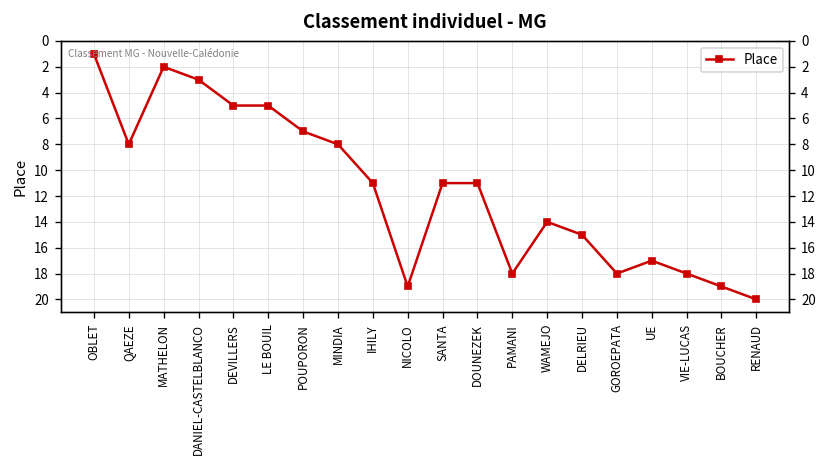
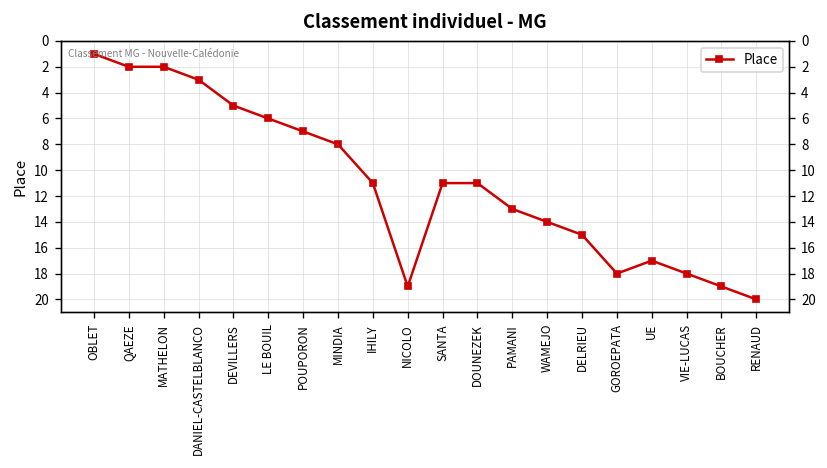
  {
    "OBLET": 1,
-   "QAEZE": 8,
+   "QAEZE": 2,
    "MATHELON": 2,
    "DANIEL-CASTELBLANCO": 3,
    "DEVILLERS": 5,
-   "LE BOUIL": 5,
+   "LE BOUIL": 6,
    "POUPORON": 7,
    "MINDIA": 8,
    "IHILY": 11,
    "NICOLO": 19,
    "SANTA": 11,
    "DOUNEZEK": 11,
-   "PAMANI": 18,
+   "PAMANI": 13,
    "WAMEJO": 14,
    "DELRIEU": 15,
    "GOROEPATA": 18,
    "UE": 17,
    "VIE-LUCAS": 18,
    "BOUCHER": 19,
    "RENAUD": 20
  }
